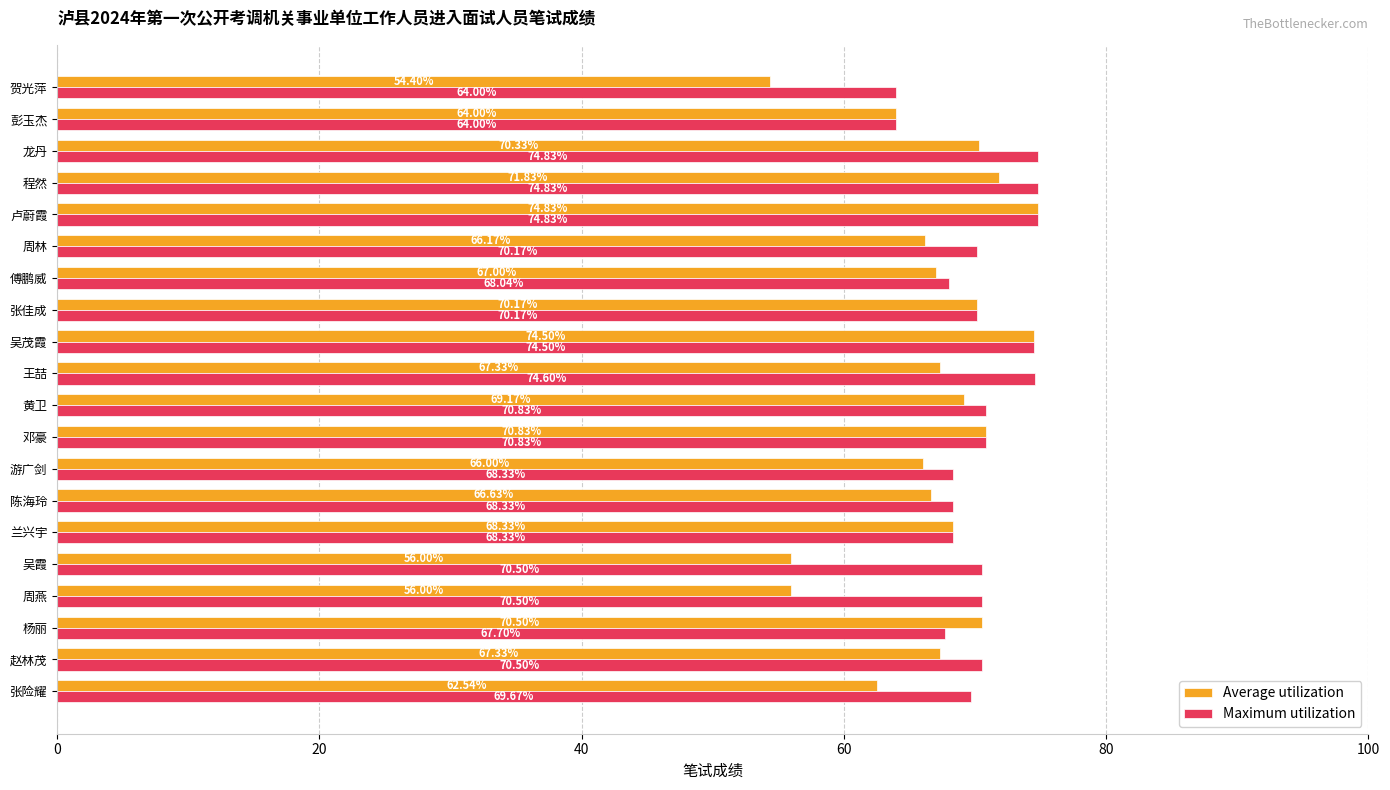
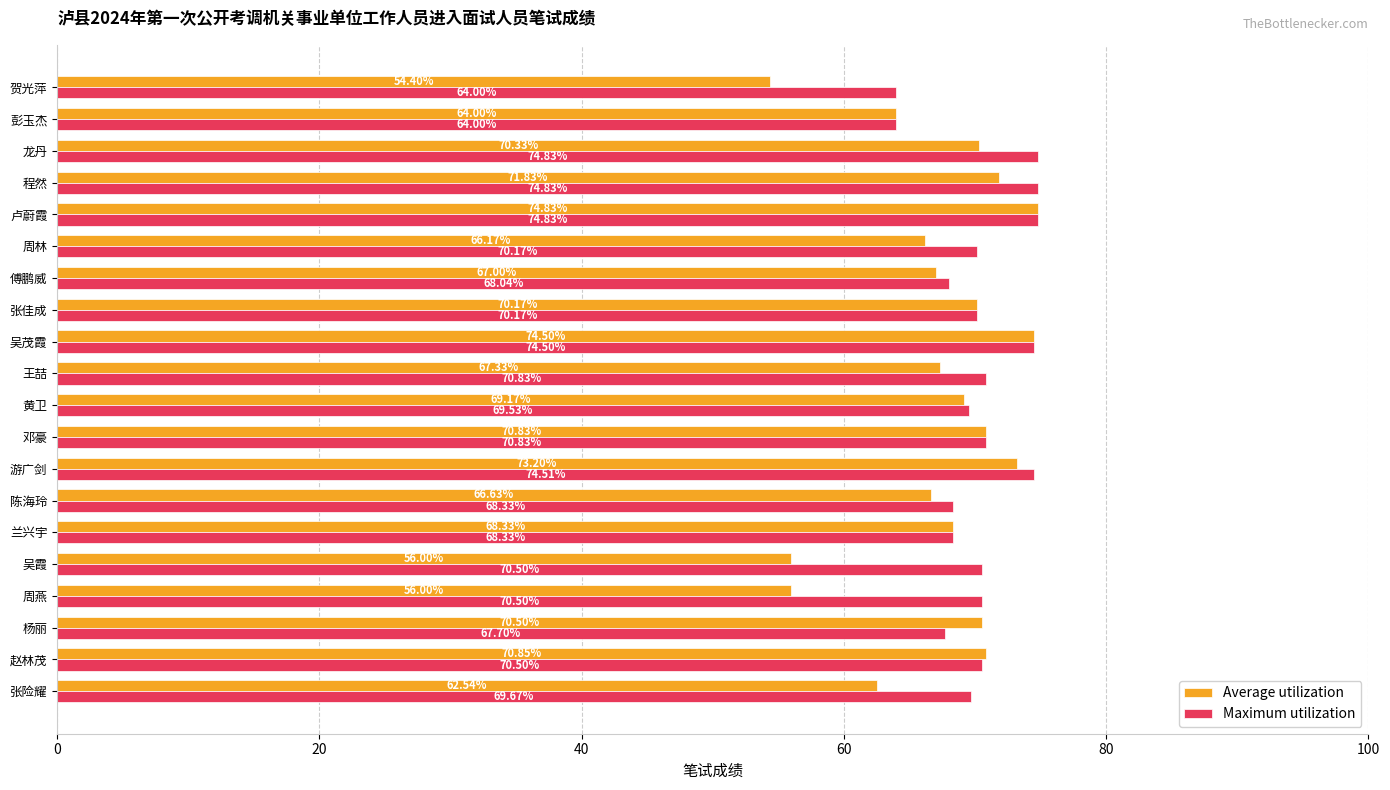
  {
    "Average utilization": {
      "贺光萍": "54.40%",
      "彭玉杰": "64.00%",
      "龙丹": "70.33%",
      "程然": "71.83%",
      "卢蔚霞": "74.83%",
      "周林": "66.17%",
      "傅鹏威": "67.00%",
      "张佳成": "70.17%",
      "吴茂霞": "74.50%",
      "王喆": "67.33%",
      "黄卫": "69.17%",
      "邓豪": "70.83%",
-     "游广剑": "66.00%",
+     "游广剑": "73.20%",
      "陈海玲": "66.63%",
      "兰兴宇": "68.33%",
      "吴霞": "56.00%",
      "周燕": "56.00%",
      "杨丽": "70.50%",
-     "赵林茂": "67.33%",
+     "赵林茂": "70.85%",
      "张险耀": "62.54%"
    },
    "Maximum utilization": {
      "贺光萍": "64.00%",
      "彭玉杰": "64.00%",
      "龙丹": "74.83%",
      "程然": "74.83%",
      "卢蔚霞": "74.83%",
      "周林": "70.17%",
      "傅鹏威": "68.04%",
      "张佳成": "70.17%",
      "吴茂霞": "74.50%",
-     "王喆": "74.60%",
-     "黄卫": "70.83%",
+     "王喆": "70.83%",
+     "黄卫": "69.53%",
      "邓豪": "70.83%",
-     "游广剑": "68.33%",
+     "游广剑": "74.51%",
      "陈海玲": "68.33%",
      "兰兴宇": "68.33%",
      "吴霞": "70.50%",
      "周燕": "70.50%",
      "杨丽": "67.70%",
      "赵林茂": "70.50%",
      "张险耀": "69.67%"
    }
  }
